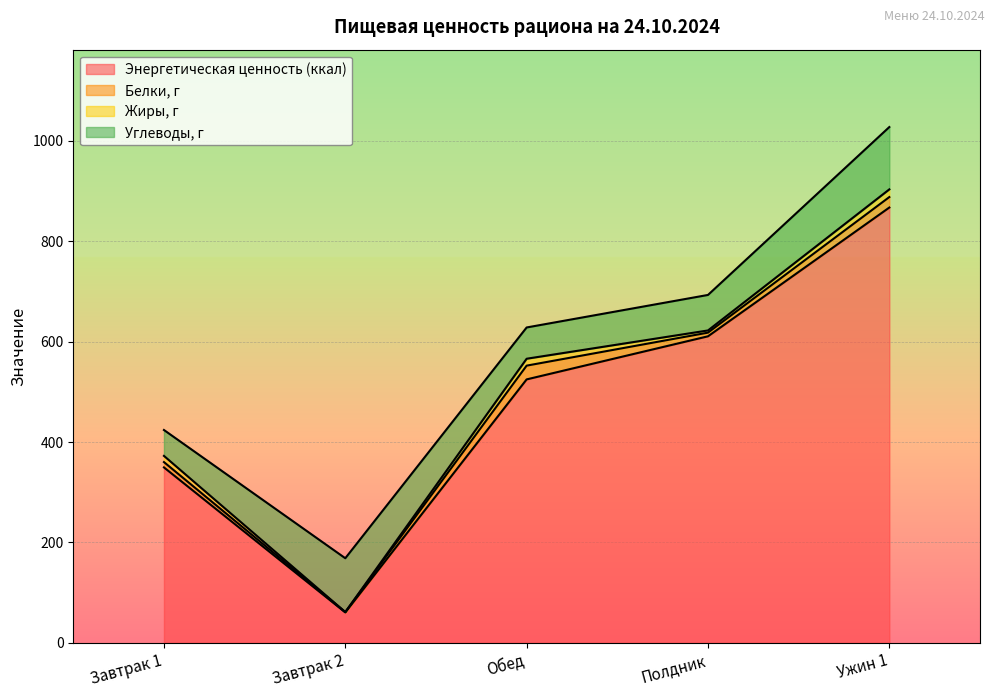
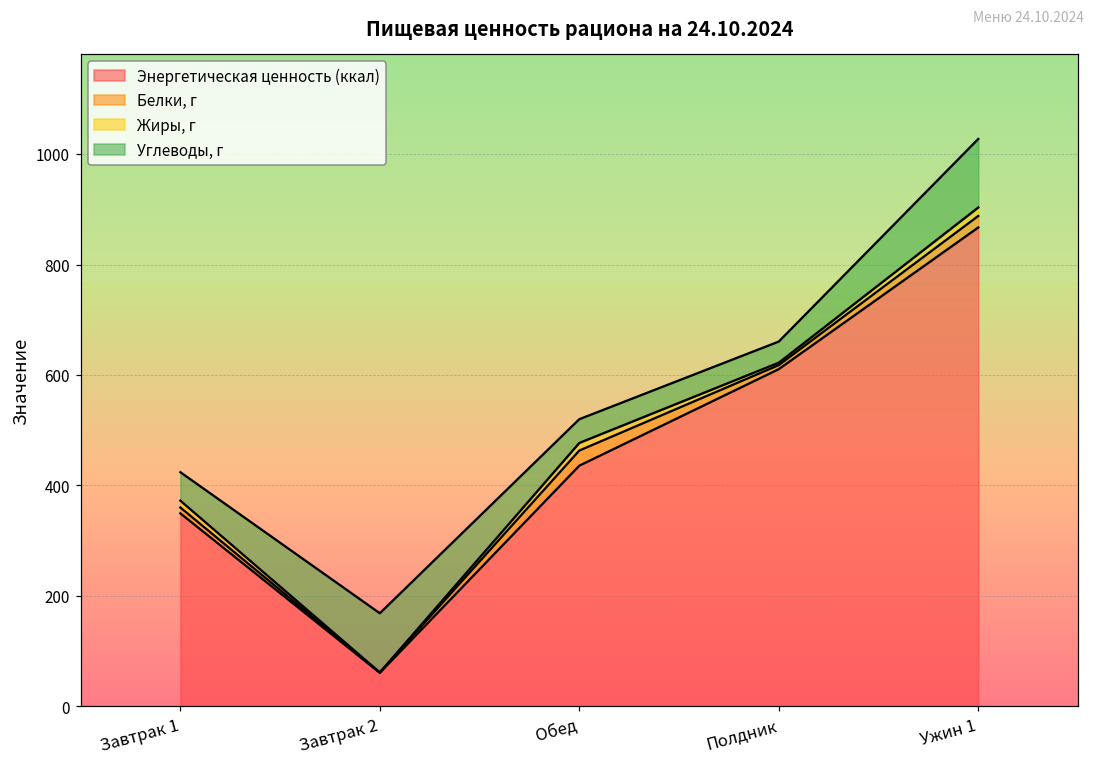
  {
    "Энергетическая ценность (ккал)": {
      "Завтрак 1": 350,
-     "Обед": 520,
+     "Обед": 440,
      "Полдник": 610,
      "Ужин 1": 870
    },
    "Углеводы, г": {
      "Завтрак 1": 50,
      "Завтрак 2": 110,
-     "Обед": 60,
-     "Полдник": 70,
+     "Обед": 40,
+     "Полдник": 40,
      "Ужин 1": 120
    }
  }
